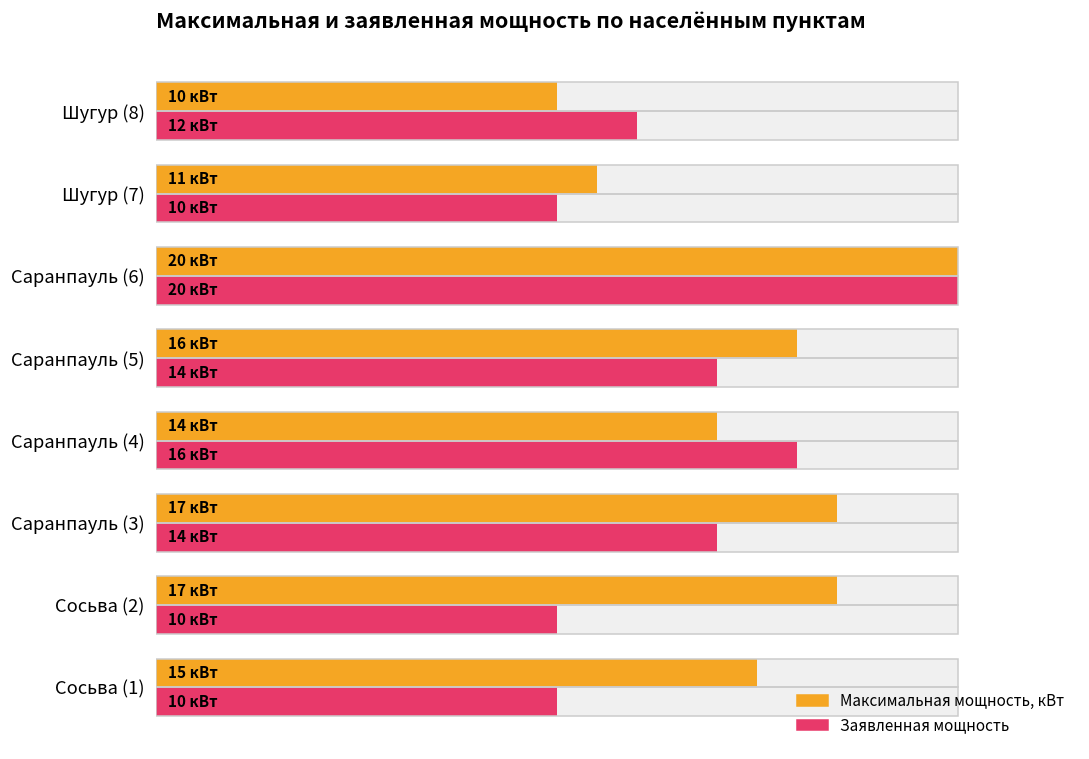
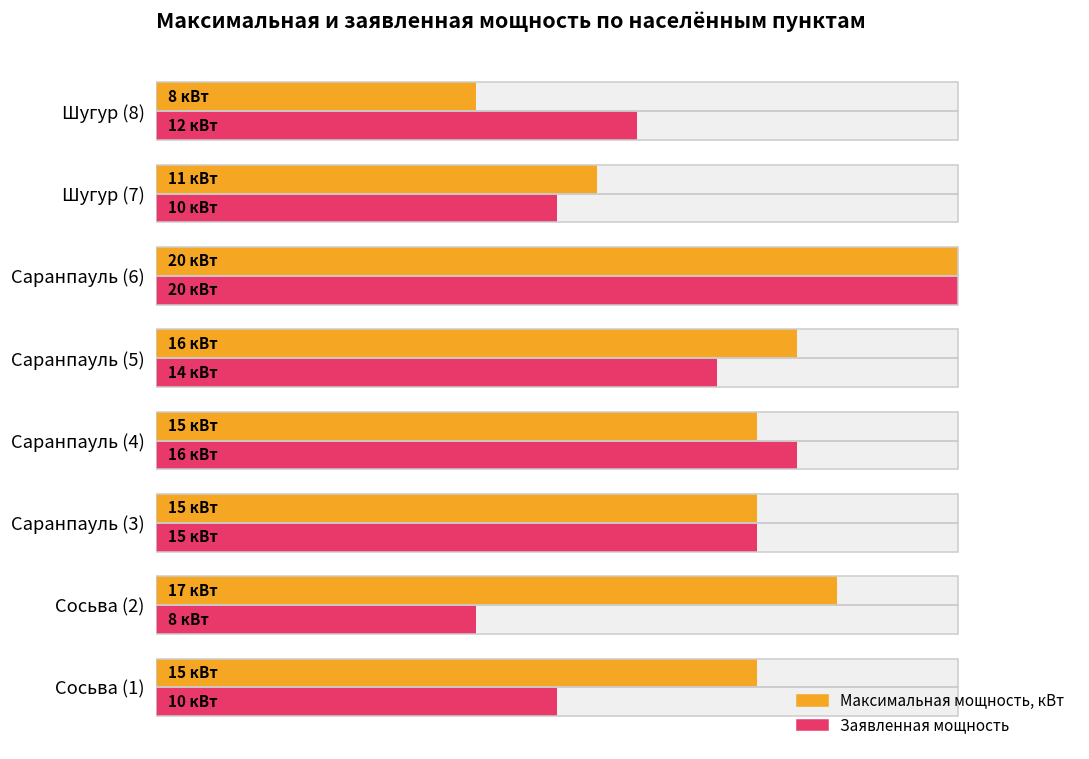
  {
    "Максимальная мощность, кВт": {
-     "Шугур (8)": 10,
+     "Шугур (8)": 8,
      "Саранпауль (6)": 20,
-     "Саранпауль (4)": 14,
-     "Саранпауль (3)": 17
+     "Саранпауль (4)": 15,
+     "Саранпауль (3)": 15
    },
    "Заявленная мощность": {
      "Саранпауль (6)": 20,
-     "Саранпауль (3)": 14,
-     "Сосьва (2)": 10
+     "Саранпауль (3)": 15,
+     "Сосьва (2)": 8
    }
  }
